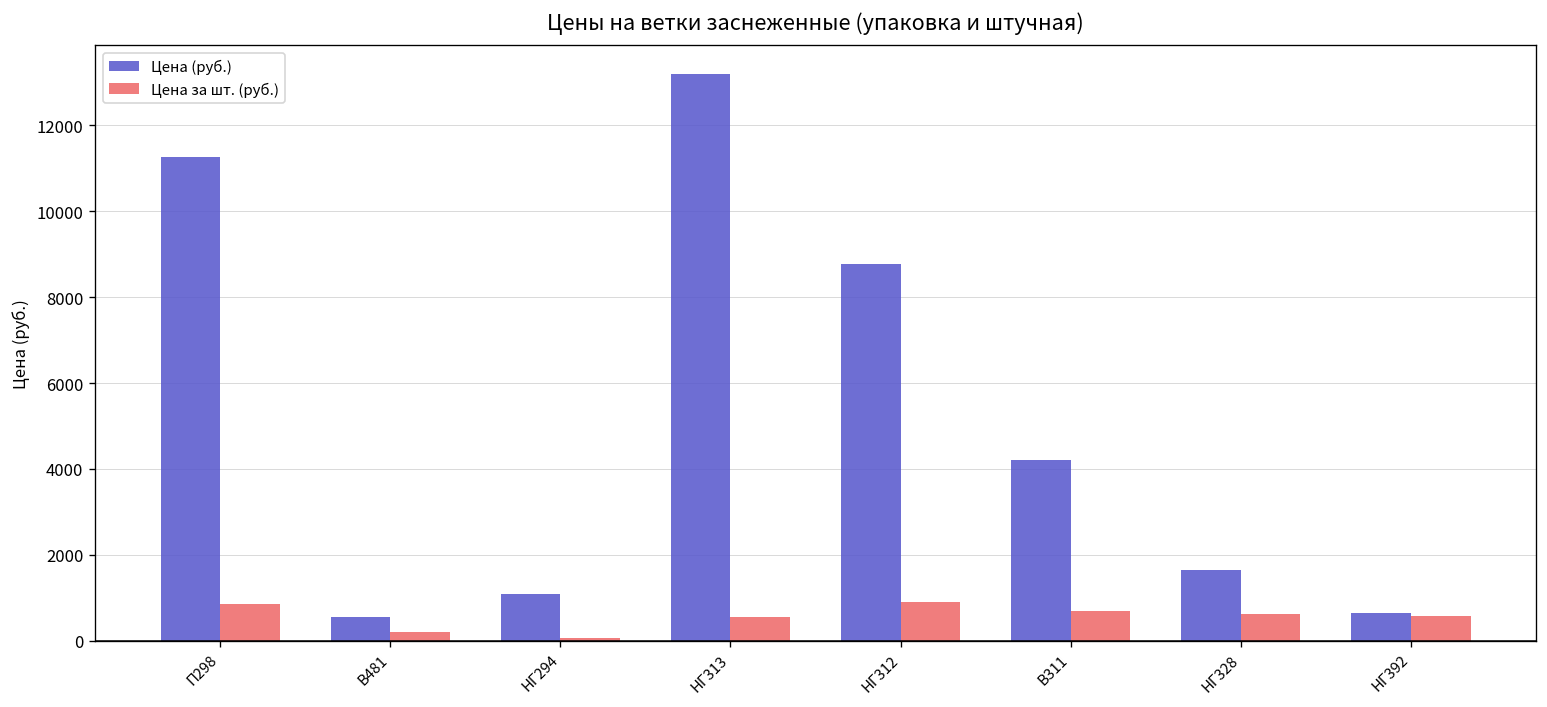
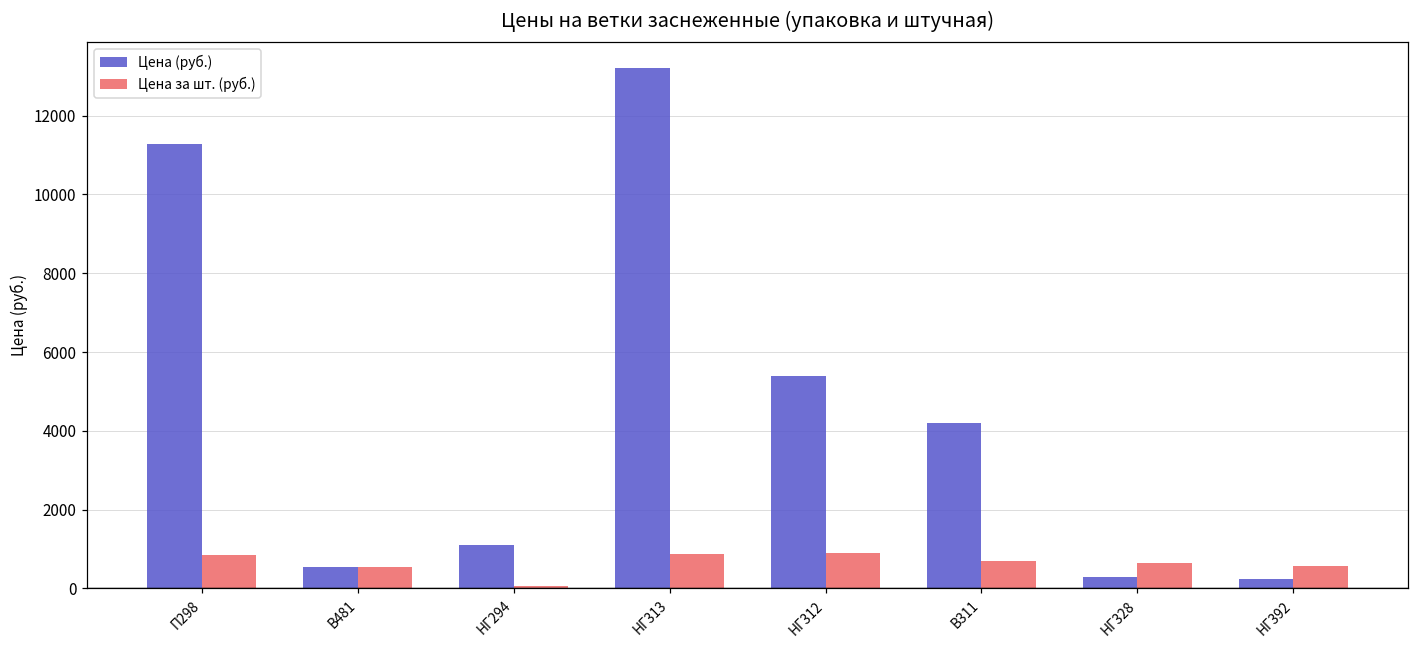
  {
    "Цена (руб.)": {
      "П298": 11300,
      "В481": 600,
      "НГ294": 1100,
      "НГ313": 13200,
-     "НГ312": 8800,
+     "НГ312": 5400,
      "В311": 4200,
-     "НГ328": 1700,
-     "НГ392": 700
+     "НГ328": 300,
+     "НГ392": 200
    },
    "Цена за шт. (руб.)": {
      "П298": 800,
-     "В481": 200,
-     "НГ313": 600,
+     "В481": 600,
+     "НГ313": 900,
      "НГ312": 900,
      "В311": 700,
      "НГ328": 600,
      "НГ392": 600
    }
  }
